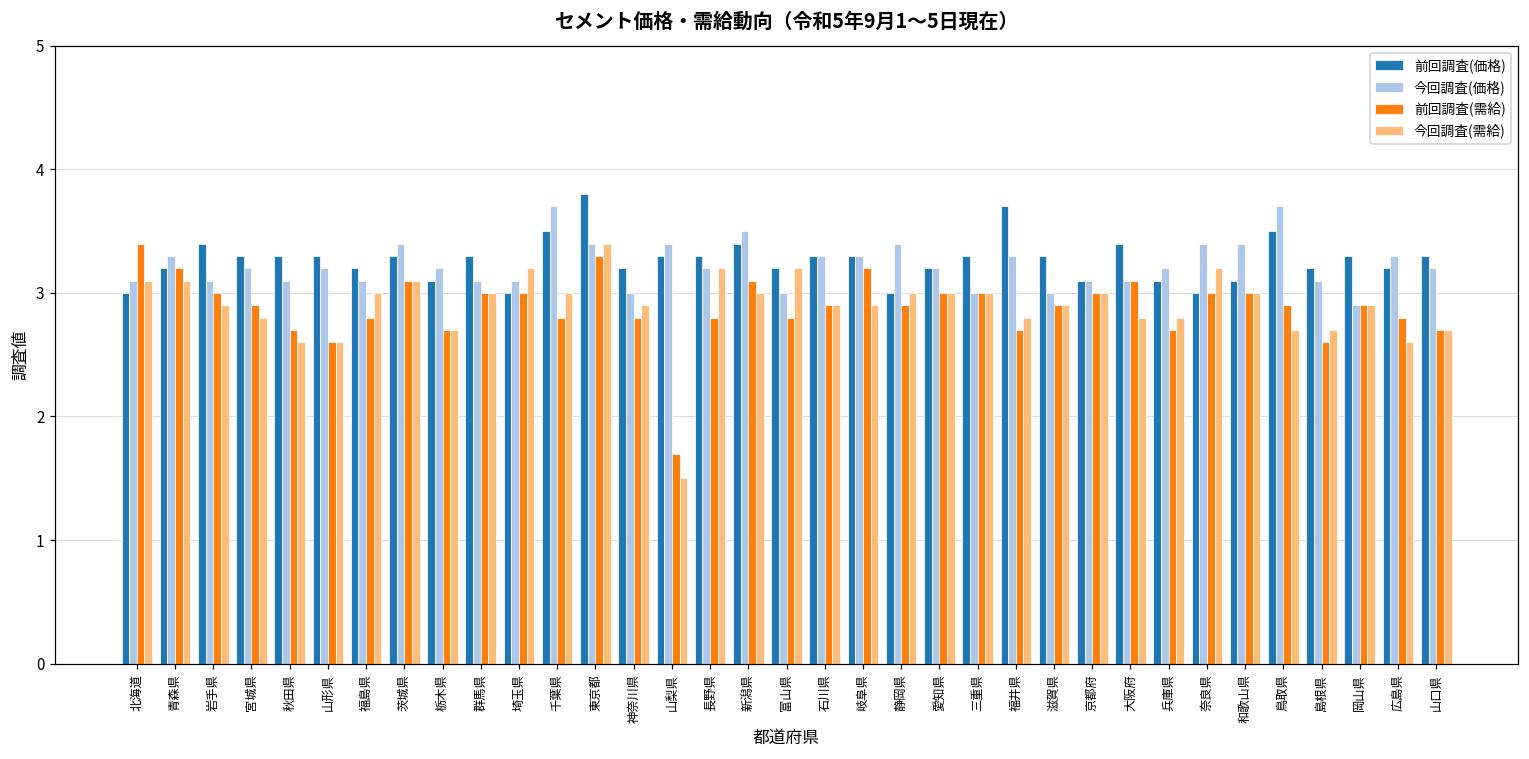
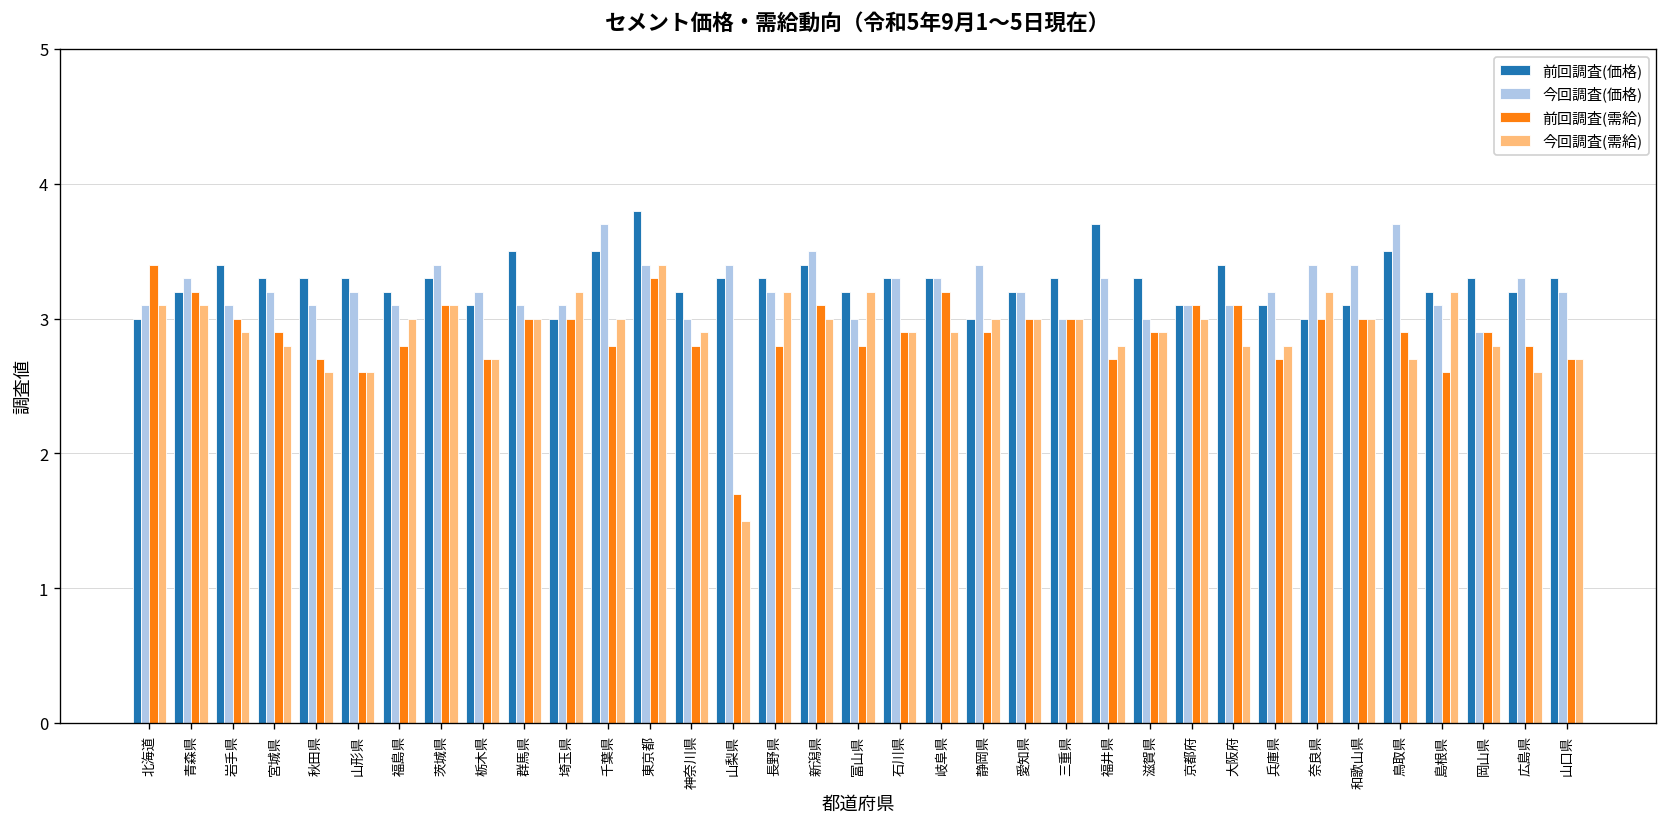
  {
    "前回調査(価格)": {
      "北海道": 3.0,
      "青森県": 3.2,
      "岩手県": 3.4,
      "宮城県": 3.3,
      "秋田県": 3.3,
      "山形県": 3.3,
      "福島県": 3.2,
      "茨城県": 3.3,
      "栃木県": 3.1,
-     "群馬県": 3.3,
+     "群馬県": 3.5,
      "埼玉県": 3.0,
      "千葉県": 3.5,
      "東京都": 3.8,
      "神奈川県": 3.2,
      "山梨県": 3.3,
      "長野県": 3.3,
      "新潟県": 3.4,
      "富山県": 3.2,
      "石川県": 3.3,
      "岐阜県": 3.3,
      "静岡県": 3.0,
      "愛知県": 3.2,
      "三重県": 3.3,
      "福井県": 3.7,
      "滋賀県": 3.3,
      "京都府": 3.1,
      "大阪府": 3.4,
      "兵庫県": 3.1,
      "奈良県": 3.0,
      "和歌山県": 3.1,
      "鳥取県": 3.5,
      "島根県": 3.2,
      "岡山県": 3.3,
      "広島県": 3.2,
      "山口県": 3.3
    },
    "今回調査(価格)": {
      "北海道": 3.1,
      "青森県": 3.3,
      "岩手県": 3.1,
      "宮城県": 3.2,
      "秋田県": 3.1,
      "山形県": 3.2,
      "福島県": 3.1,
      "茨城県": 3.4,
      "栃木県": 3.2,
      "群馬県": 3.1,
      "埼玉県": 3.1,
      "千葉県": 3.7,
      "東京都": 3.4,
      "神奈川県": 3.0,
      "山梨県": 3.4,
      "長野県": 3.2,
      "新潟県": 3.5,
      "富山県": 3.0,
      "石川県": 3.3,
      "岐阜県": 3.3,
      "静岡県": 3.4,
      "愛知県": 3.2,
      "三重県": 3.0,
      "福井県": 3.3,
      "滋賀県": 3.0,
      "京都府": 3.1,
      "大阪府": 3.1,
      "兵庫県": 3.2,
      "奈良県": 3.4,
      "和歌山県": 3.4,
      "鳥取県": 3.7,
      "島根県": 3.1,
      "岡山県": 2.9,
      "広島県": 3.3,
      "山口県": 3.2
    },
    "前回調査(需給)": {
      "北海道": 3.4,
      "青森県": 3.2,
      "岩手県": 3.0,
      "宮城県": 2.9,
      "秋田県": 2.7,
      "山形県": 2.6,
      "福島県": 2.8,
      "茨城県": 3.1,
      "栃木県": 2.7,
      "群馬県": 3.0,
      "埼玉県": 3.0,
      "千葉県": 2.8,
      "東京都": 3.3,
      "神奈川県": 2.8,
      "山梨県": 1.7,
      "長野県": 2.8,
      "新潟県": 3.1,
      "富山県": 2.8,
      "石川県": 2.9,
      "岐阜県": 3.2,
      "静岡県": 2.9,
      "愛知県": 3.0,
      "三重県": 3.0,
      "福井県": 2.7,
      "滋賀県": 2.9,
-     "京都府": 3.0,
+     "京都府": 3.1,
      "大阪府": 3.1,
      "兵庫県": 2.7,
      "奈良県": 3.0,
      "和歌山県": 3.0,
      "鳥取県": 2.9,
      "島根県": 2.6,
      "岡山県": 2.9,
      "広島県": 2.8,
      "山口県": 2.7
    },
    "今回調査(需給)": {
      "北海道": 3.1,
      "青森県": 3.1,
      "岩手県": 2.9,
      "宮城県": 2.8,
      "秋田県": 2.6,
      "山形県": 2.6,
      "福島県": 3.0,
      "茨城県": 3.1,
      "栃木県": 2.7,
      "群馬県": 3.0,
      "埼玉県": 3.2,
      "千葉県": 3.0,
      "東京都": 3.4,
      "神奈川県": 2.9,
      "山梨県": 1.5,
      "長野県": 3.2,
      "新潟県": 3.0,
      "富山県": 3.2,
      "石川県": 2.9,
      "岐阜県": 2.9,
      "静岡県": 3.0,
      "愛知県": 3.0,
      "三重県": 3.0,
      "福井県": 2.8,
      "滋賀県": 2.9,
      "京都府": 3.0,
      "大阪府": 2.8,
      "兵庫県": 2.8,
      "奈良県": 3.2,
      "和歌山県": 3.0,
      "鳥取県": 2.7,
-     "島根県": 2.7,
-     "岡山県": 2.9,
+     "島根県": 3.2,
+     "岡山県": 2.8,
      "広島県": 2.6,
      "山口県": 2.7
    }
  }
